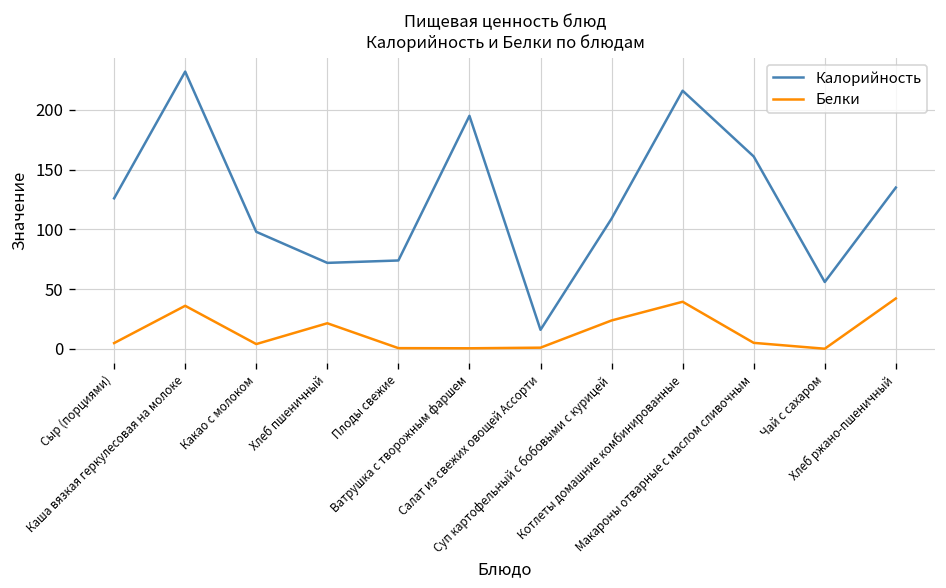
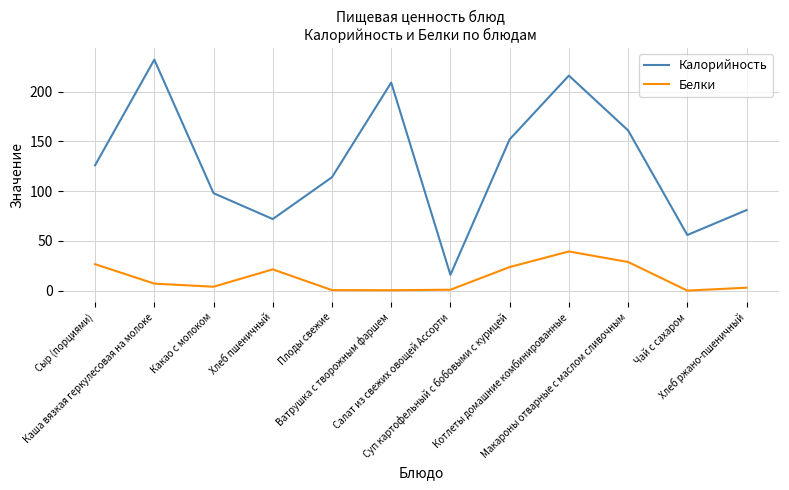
  {
    "Калорийность": {
      "Сыр (порциями)": 130,
      "Каша вязкая геркулесовая на молоке": 230,
      "Какао с молоком": 100,
      "Хлеб пшеничный": 70,
-     "Плоды свежие": 70,
-     "Ватрушка с творожным фаршем": 200,
+     "Плоды свежие": 110,
+     "Ватрушка с творожным фаршем": 210,
      "Салат из свежих овощей Ассорти": 20,
-     "Суп картофельный с бобовыми с курицей": 110,
+     "Суп картофельный с бобовыми с курицей": 150,
      "Котлеты домашние комбинированные": 220,
      "Макароны отварные с маслом сливочным": 160,
      "Чай с сахаром": 60,
-     "Хлеб ржано-пшеничный": 140
+     "Хлеб ржано-пшеничный": 80
    },
    "Белки": {
-     "Сыр (порциями)": 0,
-     "Каша вязкая геркулесовая на молоке": 40,
+     "Сыр (порциями)": 30,
+     "Каша вязкая геркулесовая на молоке": 10,
      "Какао с молоком": 0,
      "Хлеб пшеничный": 20,
      "Плоды свежие": 0,
      "Ватрушка с творожным фаршем": 0,
      "Салат из свежих овощей Ассорти": 0,
      "Суп картофельный с бобовыми с курицей": 20,
      "Котлеты домашние комбинированные": 40,
-     "Макароны отварные с маслом сливочным": 10,
+     "Макароны отварные с маслом сливочным": 30,
      "Чай с сахаром": 0,
-     "Хлеб ржано-пшеничный": 40
+     "Хлеб ржано-пшеничный": 0
    }
  }
